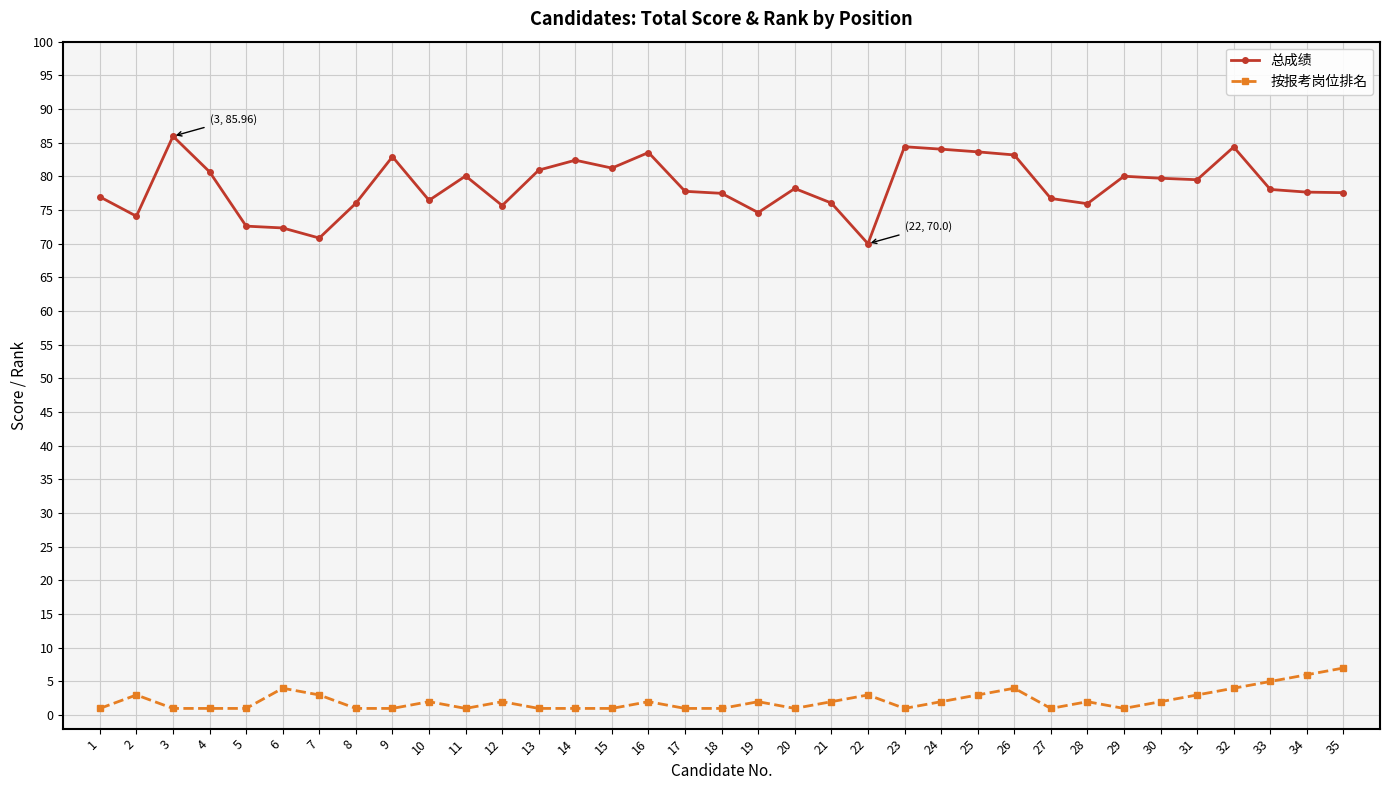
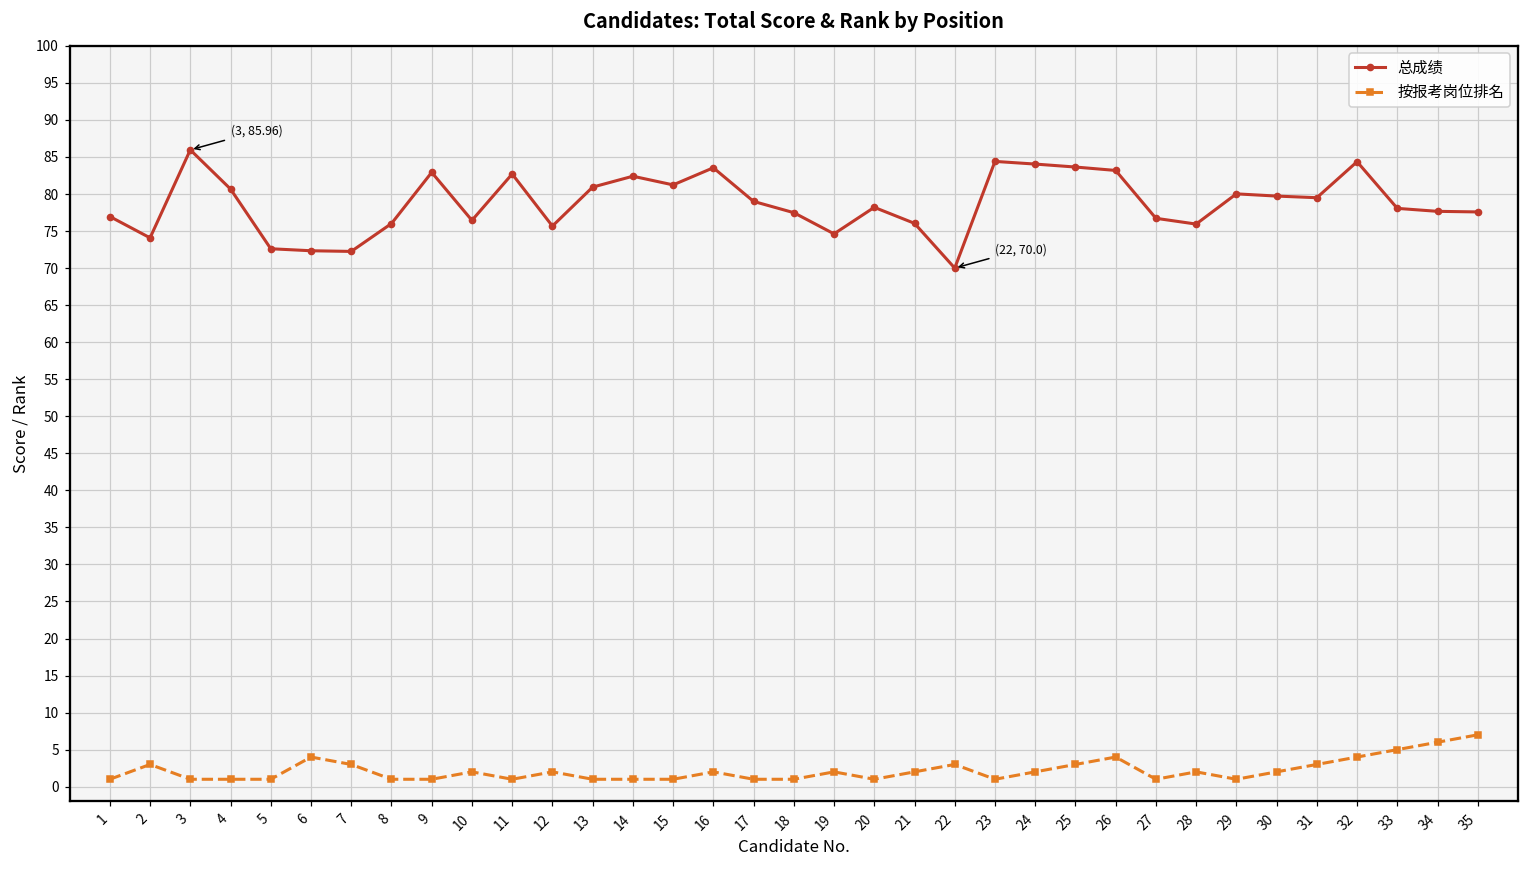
  {
    "总成绩": {
      "1": 77,
      "2": 74,
      "4": 81,
      "5": 73,
      "6": 72,
-     "7": 71,
+     "7": 72,
      "8": 76,
      "9": 83,
      "10": 76,
-     "11": 80,
+     "11": 83,
      "12": 76,
      "13": 81,
      "14": 82,
      "15": 81,
      "16": 84,
-     "17": 78,
+     "17": 79,
      "18": 77,
      "19": 75,
      "20": 78,
      "21": 76,
      "23": 84,
      "24": 84,
      "25": 84,
      "26": 83,
      "27": 77,
      "28": 76,
      "29": 80,
      "30": 80,
      "31": 80,
      "32": 84,
      "33": 78,
      "34": 78,
      "35": 78
    },
    "按报考岗位排名": {
      "1": 1,
      "2": 3,
      "3": 1,
      "4": 1,
      "5": 1,
      "6": 4,
      "7": 3,
      "8": 1,
      "9": 1,
      "10": 2,
      "11": 1,
      "12": 2,
      "13": 1,
      "14": 1,
      "15": 1,
      "16": 2,
      "17": 1,
      "18": 1,
      "19": 2,
      "20": 1,
      "21": 2,
      "22": 3,
      "23": 1,
      "24": 2,
      "25": 3,
      "26": 4,
      "27": 1,
      "28": 2,
      "29": 1,
      "30": 2,
      "31": 3,
      "32": 4,
      "33": 5,
      "34": 6,
      "35": 7
    }
  }
